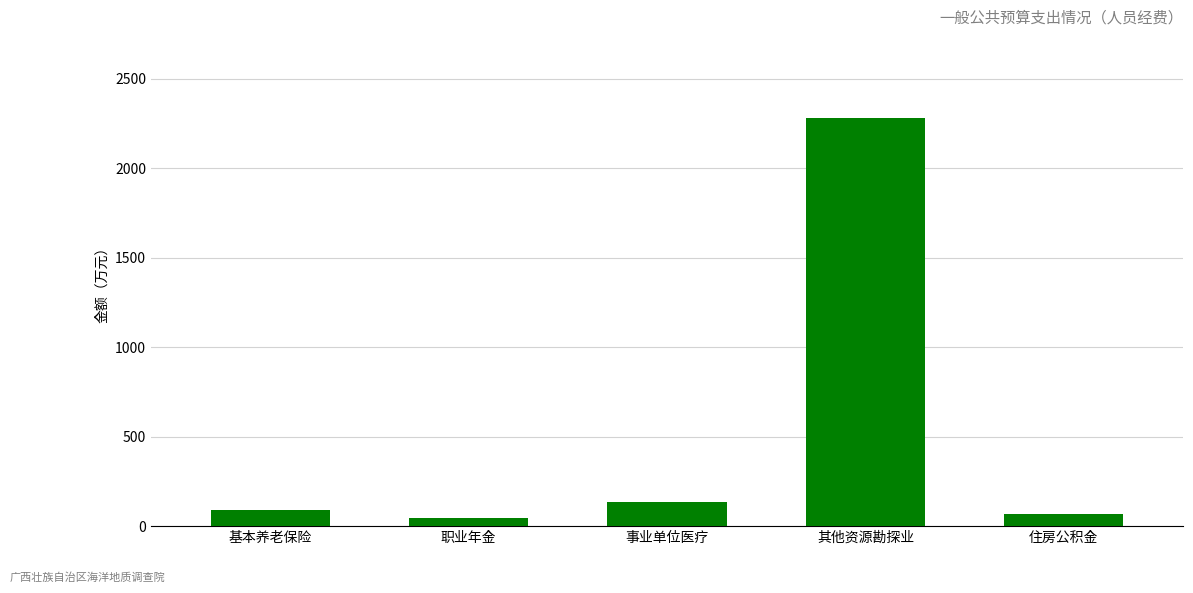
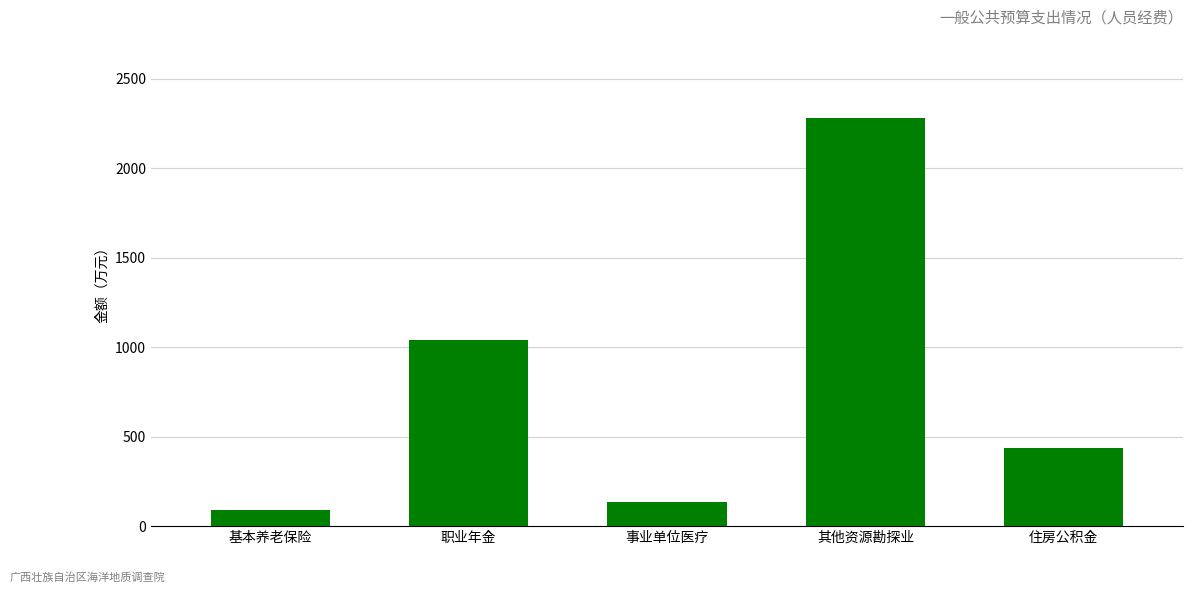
  {
    "基本养老保险": 90,
-   "职业年金": 40,
+   "职业年金": 1040,
    "事业单位医疗": 130,
    "其他资源勘探业": 2280,
-   "住房公积金": 70
+   "住房公积金": 440
  }
